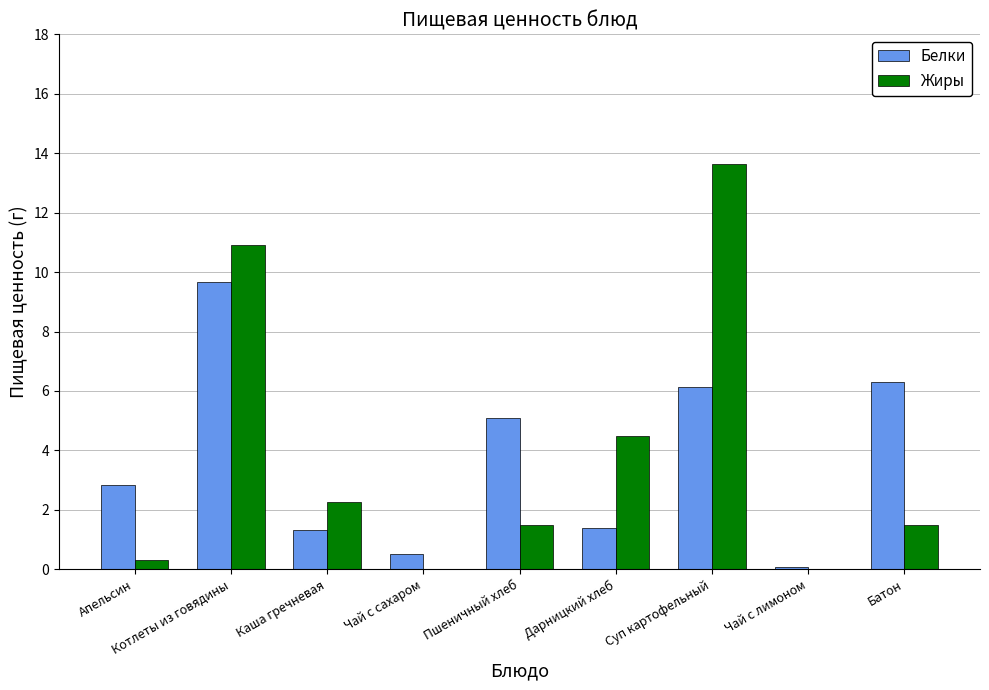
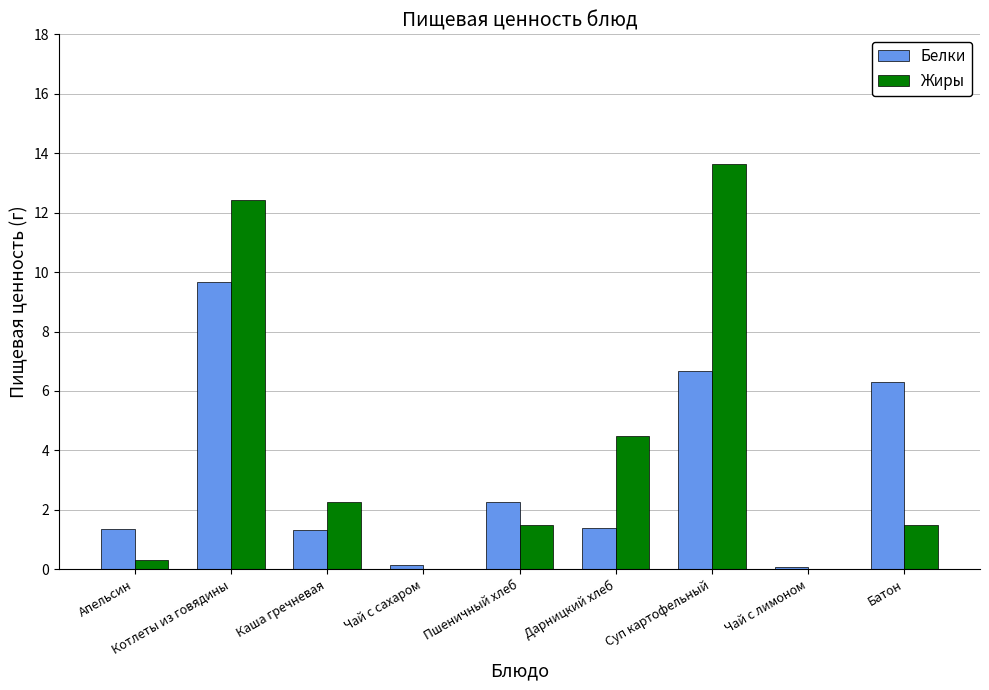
  {
    "Белки": {
-     "Апельсин": 2.9,
+     "Апельсин": 1.4,
      "Котлеты из говядины": 9.7,
      "Каша гречневая": 1.3,
-     "Чай с сахаром": 0.5,
-     "Пшеничный хлеб": 5.1,
+     "Чай с сахаром": 0.1,
+     "Пшеничный хлеб": 2.3,
      "Дарницкий хлеб": 1.4,
-     "Суп картофельный": 6.2,
+     "Суп картофельный": 6.7,
      "Батон": 6.3
    },
    "Жиры": {
      "Апельсин": 0.3,
-     "Котлеты из говядины": 10.9,
+     "Котлеты из говядины": 12.4,
      "Каша гречневая": 2.2,
      "Чай с сахаром": 0.0,
      "Пшеничный хлеб": 1.5,
      "Дарницкий хлеб": 4.5,
      "Суп картофельный": 13.7,
      "Батон": 1.5
    }
  }
